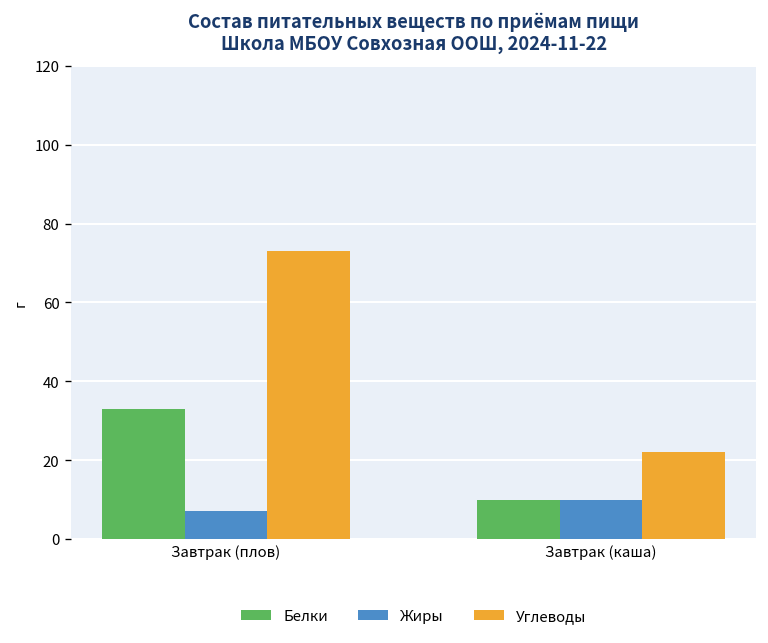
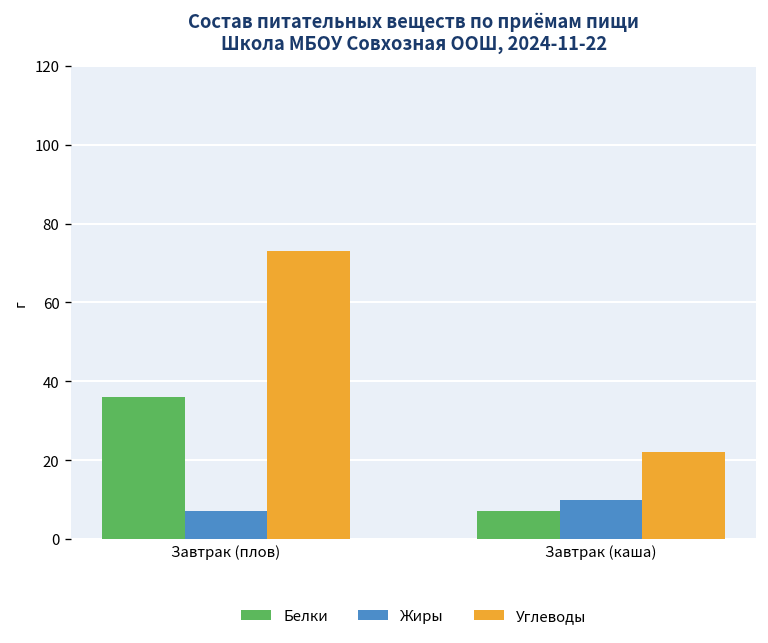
  {
    "Белки": {
-     "Завтрак (плов)": 33,
-     "Завтрак (каша)": 10
+     "Завтрак (плов)": 36,
+     "Завтрак (каша)": 7
    },
    "Жиры": {
      "Завтрак (плов)": 7,
      "Завтрак (каша)": 10
    },
    "Углеводы": {
      "Завтрак (плов)": 73,
      "Завтрак (каша)": 22
    }
  }
